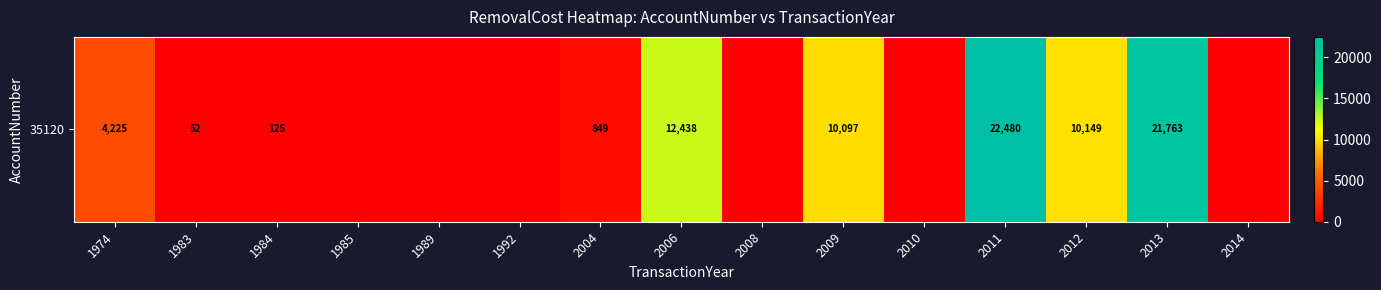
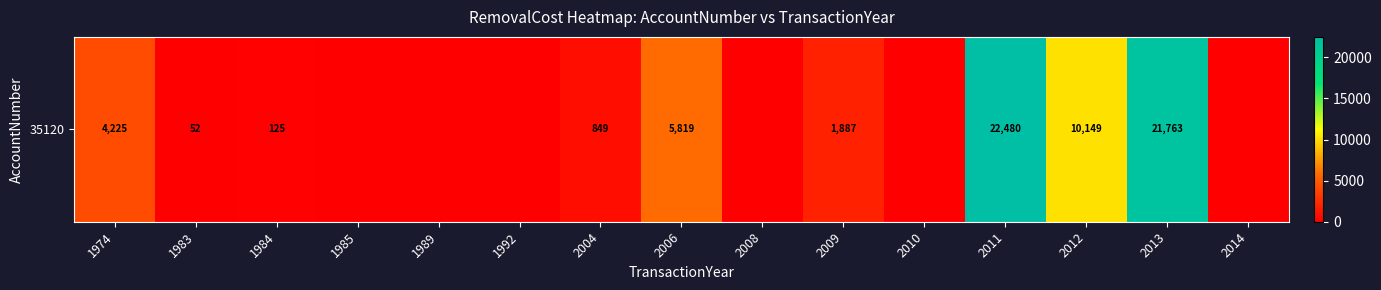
  {
    "35120": {
      "1974": "4,225",
      "1983": "52",
      "1984": "125",
      "2004": "849",
-     "2006": "12,438",
-     "2009": "10,097",
+     "2006": "5,819",
+     "2009": "1,887",
      "2011": "22,480",
      "2012": "10,149",
      "2013": "21,763"
    }
  }
